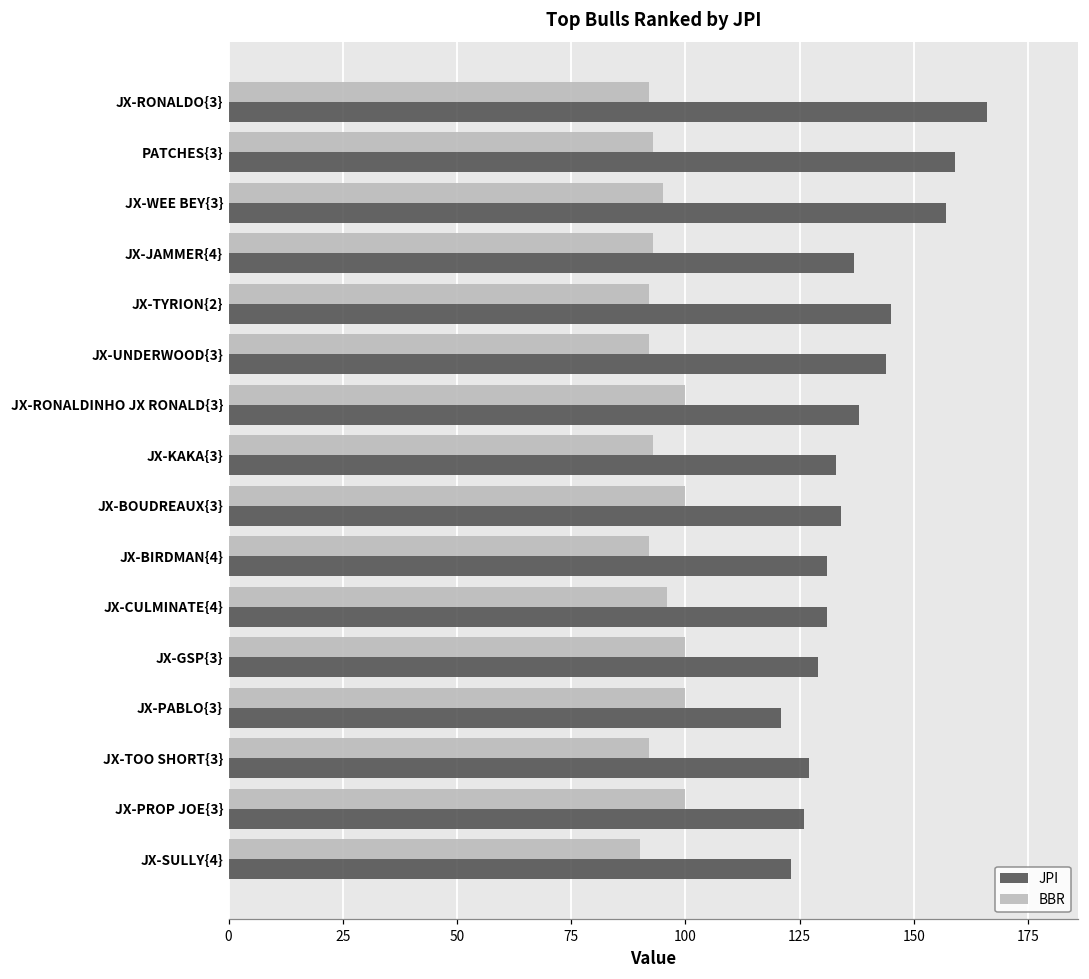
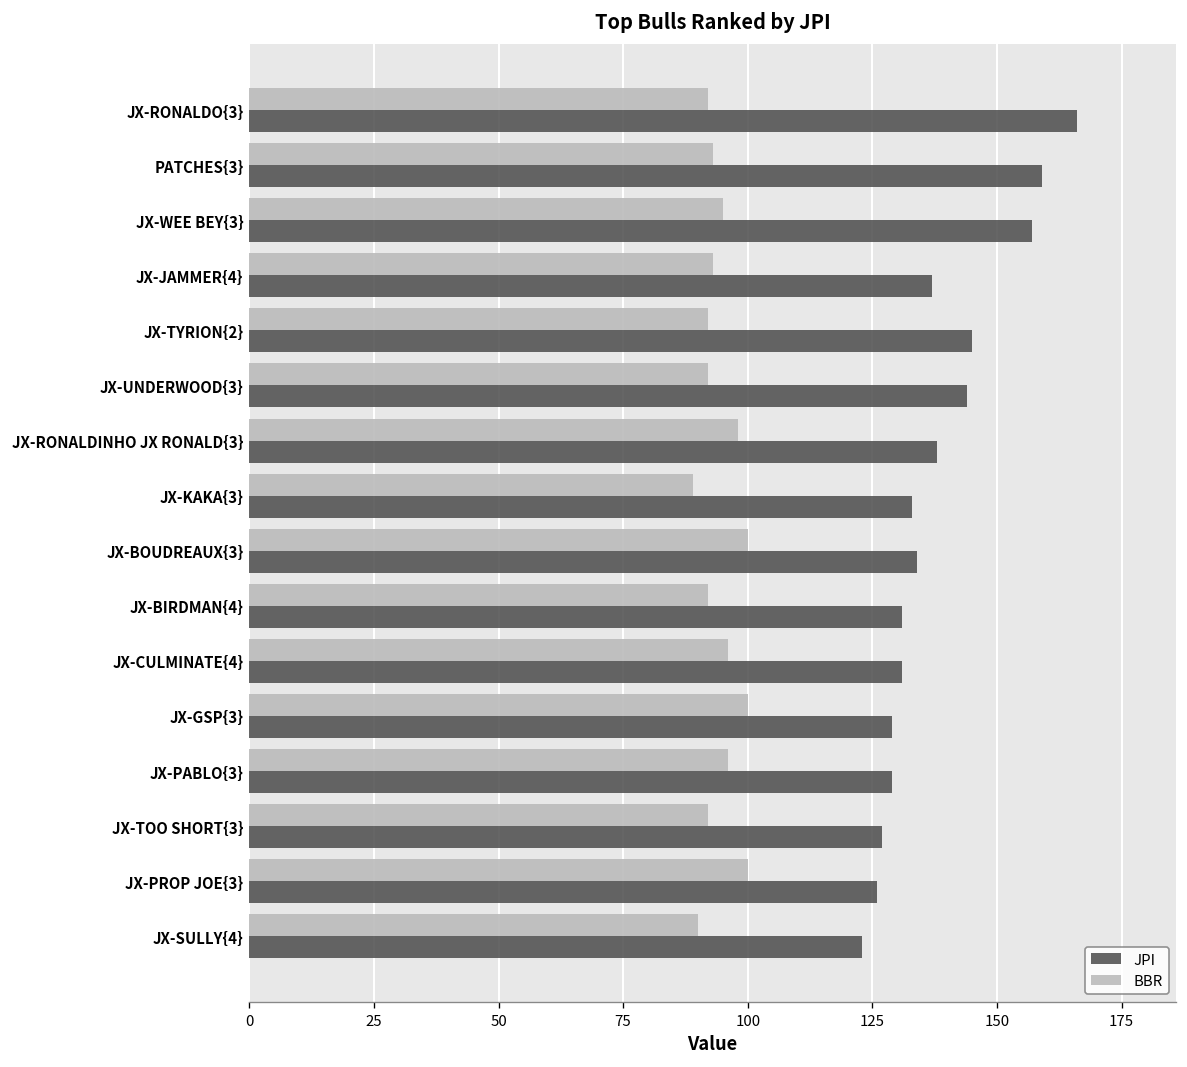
  {
    "JPI": {
      "JX-RONALDO{3}": 166,
      "PATCHES{3}": 159,
      "JX-WEE BEY{3}": 157,
      "JX-JAMMER{4}": 137,
      "JX-TYRION{2}": 145,
      "JX-UNDERWOOD{3}": 144,
      "JX-RONALDINHO JX RONALD{3}": 138,
      "JX-KAKA{3}": 133,
      "JX-BOUDREAUX{3}": 134,
      "JX-BIRDMAN{4}": 131,
      "JX-CULMINATE{4}": 131,
      "JX-GSP{3}": 129,
-     "JX-PABLO{3}": 121,
+     "JX-PABLO{3}": 129,
      "JX-TOO SHORT{3}": 127,
      "JX-PROP JOE{3}": 126,
      "JX-SULLY{4}": 123
    },
    "BBR": {
      "JX-RONALDO{3}": 92,
      "PATCHES{3}": 93,
      "JX-WEE BEY{3}": 95,
      "JX-JAMMER{4}": 93,
      "JX-TYRION{2}": 92,
      "JX-UNDERWOOD{3}": 92,
-     "JX-RONALDINHO JX RONALD{3}": 100,
-     "JX-KAKA{3}": 93,
+     "JX-RONALDINHO JX RONALD{3}": 98,
+     "JX-KAKA{3}": 89,
      "JX-BOUDREAUX{3}": 100,
      "JX-BIRDMAN{4}": 92,
      "JX-CULMINATE{4}": 96,
      "JX-GSP{3}": 100,
-     "JX-PABLO{3}": 100,
+     "JX-PABLO{3}": 96,
      "JX-TOO SHORT{3}": 92,
      "JX-PROP JOE{3}": 100,
      "JX-SULLY{4}": 90
    }
  }
